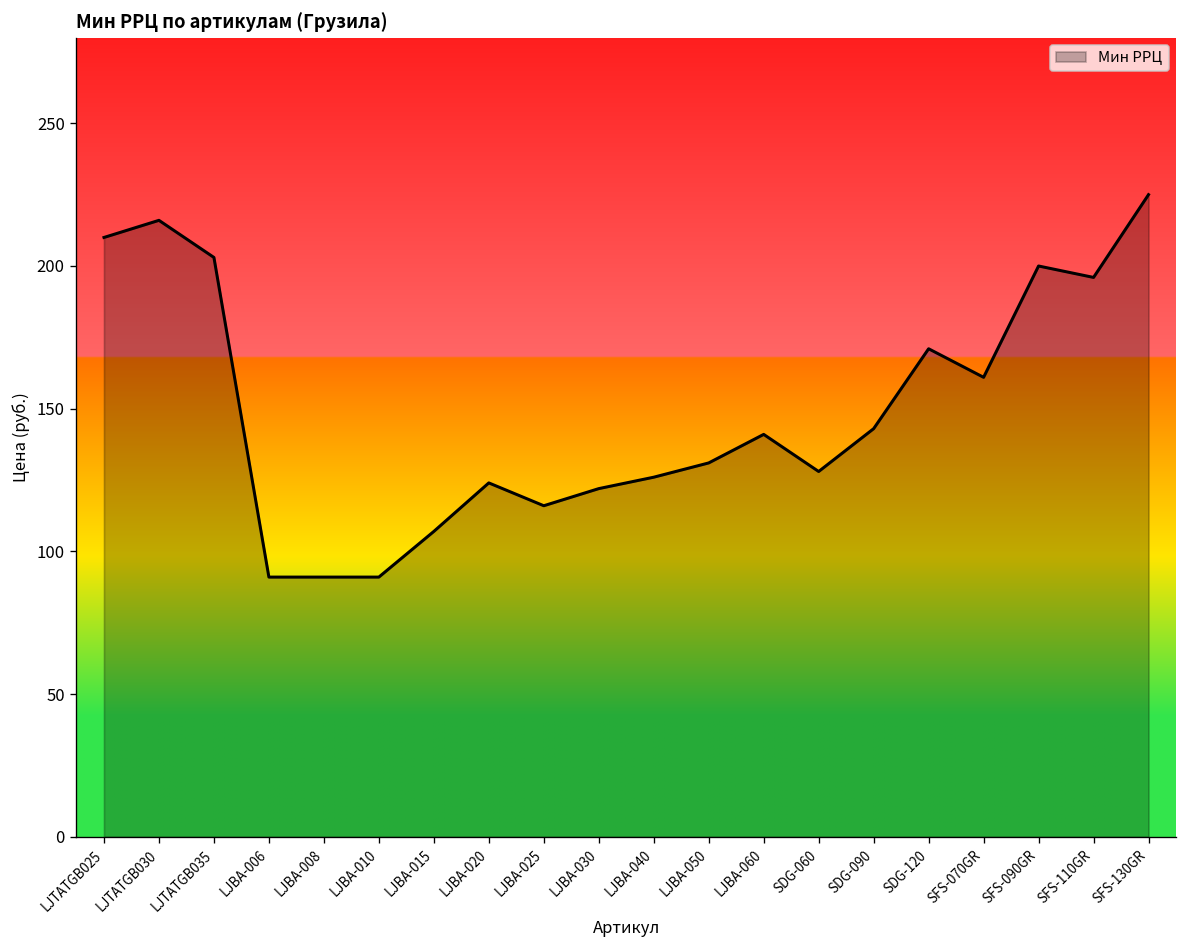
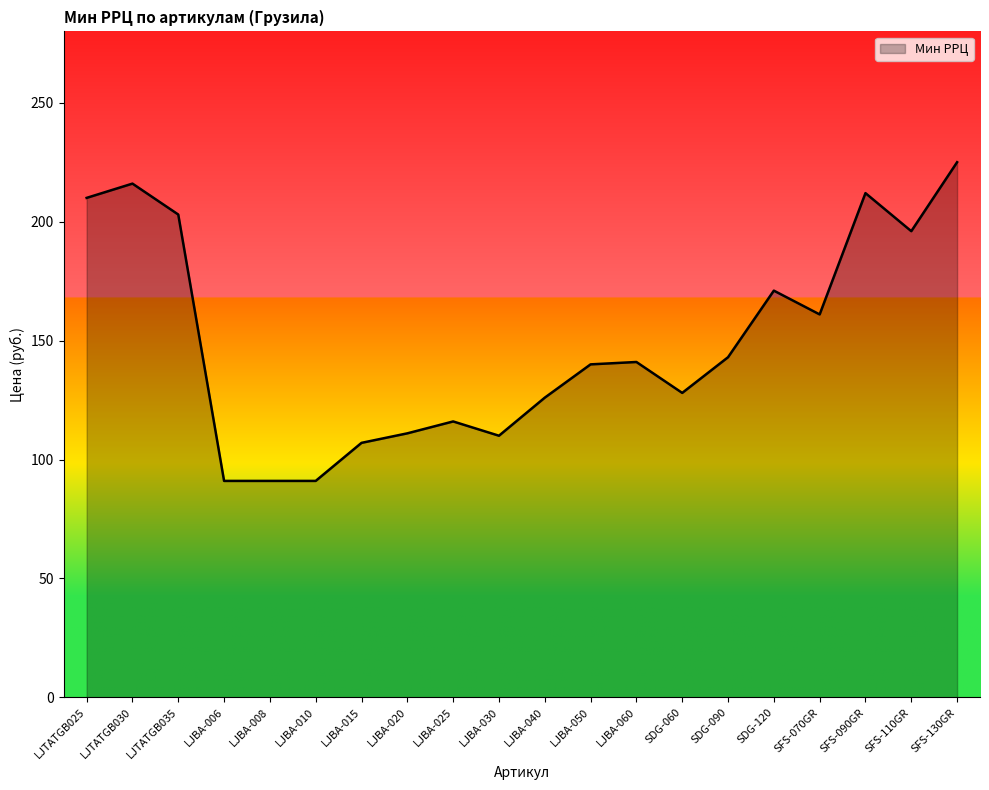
  {
    "LJTATGB025": 210,
    "LJTATGB030": 216,
    "LJTATGB035": 203,
    "LJBA-006": 91,
    "LJBA-008": 91,
    "LJBA-010": 91,
    "LJBA-015": 107,
-   "LJBA-020": 124,
+   "LJBA-020": 111,
    "LJBA-025": 116,
-   "LJBA-030": 122,
+   "LJBA-030": 110,
    "LJBA-040": 126,
-   "LJBA-050": 131,
+   "LJBA-050": 140,
    "LJBA-060": 141,
    "SDG-060": 128,
    "SDG-090": 143,
    "SDG-120": 171,
    "SFS-070GR": 161,
-   "SFS-090GR": 200,
+   "SFS-090GR": 212,
    "SFS-110GR": 196,
    "SFS-130GR": 225
  }
